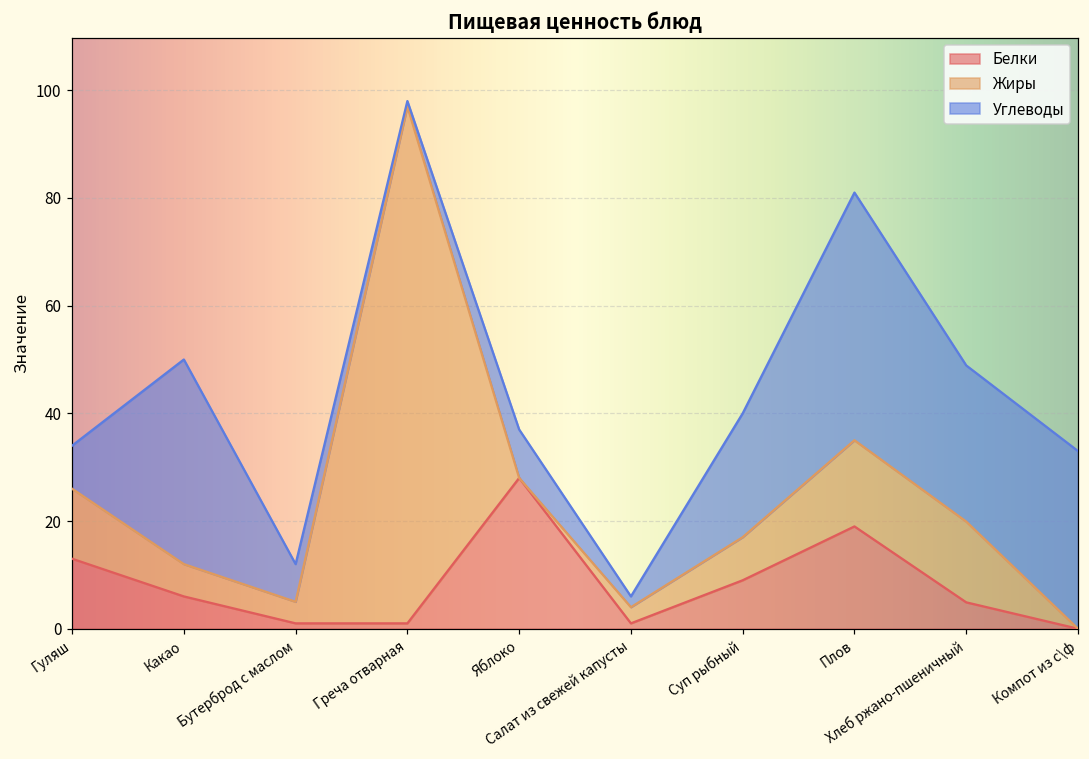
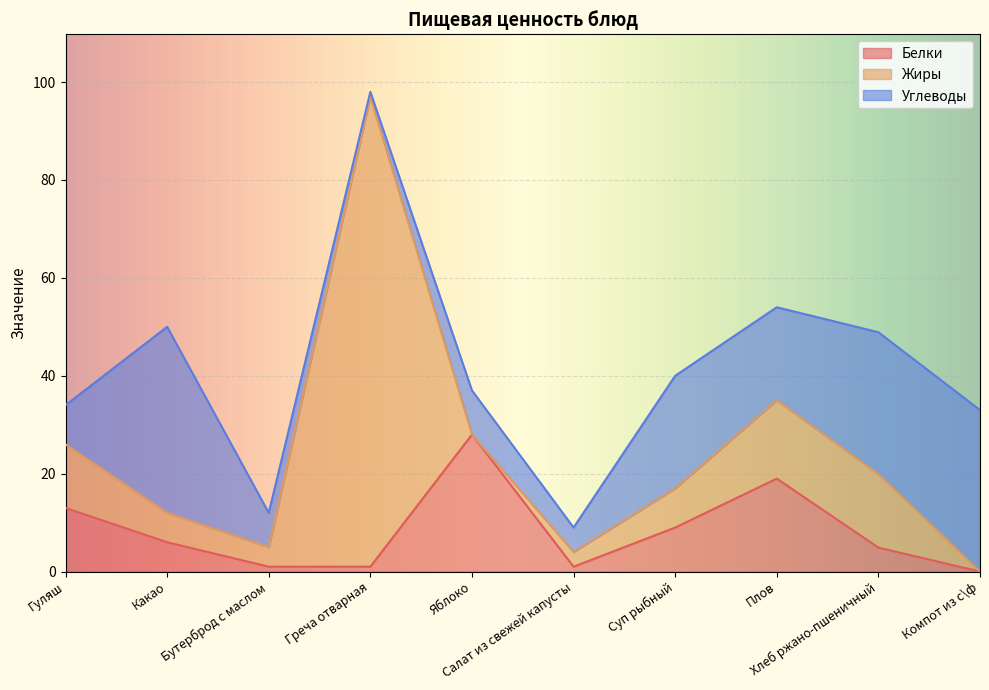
  {
    "Углеводы": {
      "Гуляш": 8,
      "Какао": 38,
      "Бутерброд с маслом": 7,
      "Греча отварная": 1,
      "Яблоко": 9,
-     "Салат из свежей капусты": 2,
+     "Салат из свежей капусты": 5,
      "Суп рыбный": 23,
-     "Плов": 46,
+     "Плов": 19,
      "Хлеб ржано-пшеничный": 29,
      "Компот из с\\ф": 33
    }
  }
